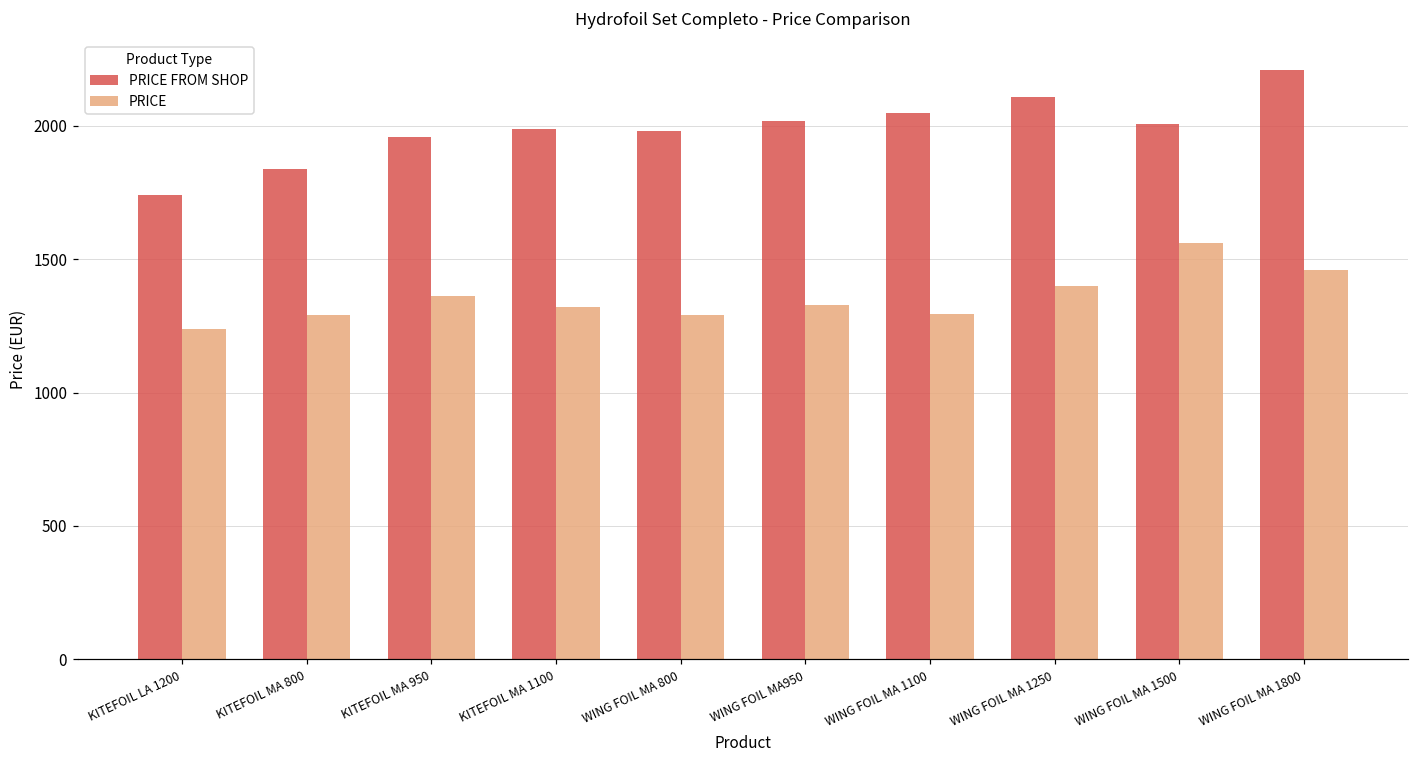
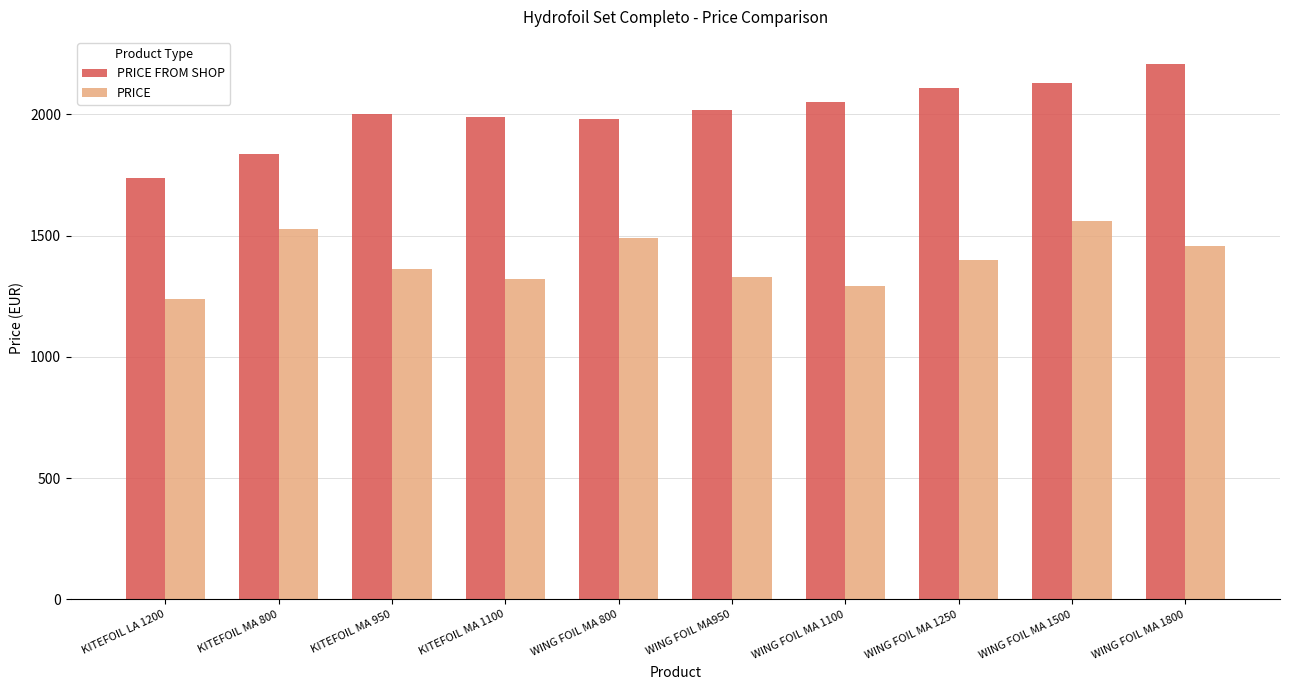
  {
    "PRICE FROM SHOP": {
      "KITEFOIL LA 1200": 1740,
      "KITEFOIL MA 800": 1840,
-     "KITEFOIL MA 950": 1960,
+     "KITEFOIL MA 950": 2000,
      "KITEFOIL MA 1100": 1990,
      "WING FOIL MA 800": 1980,
      "WING FOIL MA950": 2020,
      "WING FOIL MA 1100": 2050,
      "WING FOIL MA 1250": 2110,
-     "WING FOIL MA 1500": 2010,
+     "WING FOIL MA 1500": 2130,
      "WING FOIL MA 1800": 2210
    },
    "PRICE": {
      "KITEFOIL LA 1200": 1240,
-     "KITEFOIL MA 800": 1290,
+     "KITEFOIL MA 800": 1530,
      "KITEFOIL MA 950": 1360,
      "KITEFOIL MA 1100": 1320,
-     "WING FOIL MA 800": 1290,
+     "WING FOIL MA 800": 1490,
      "WING FOIL MA950": 1330,
      "WING FOIL MA 1100": 1290,
      "WING FOIL MA 1250": 1400,
      "WING FOIL MA 1500": 1560,
      "WING FOIL MA 1800": 1460
    }
  }
